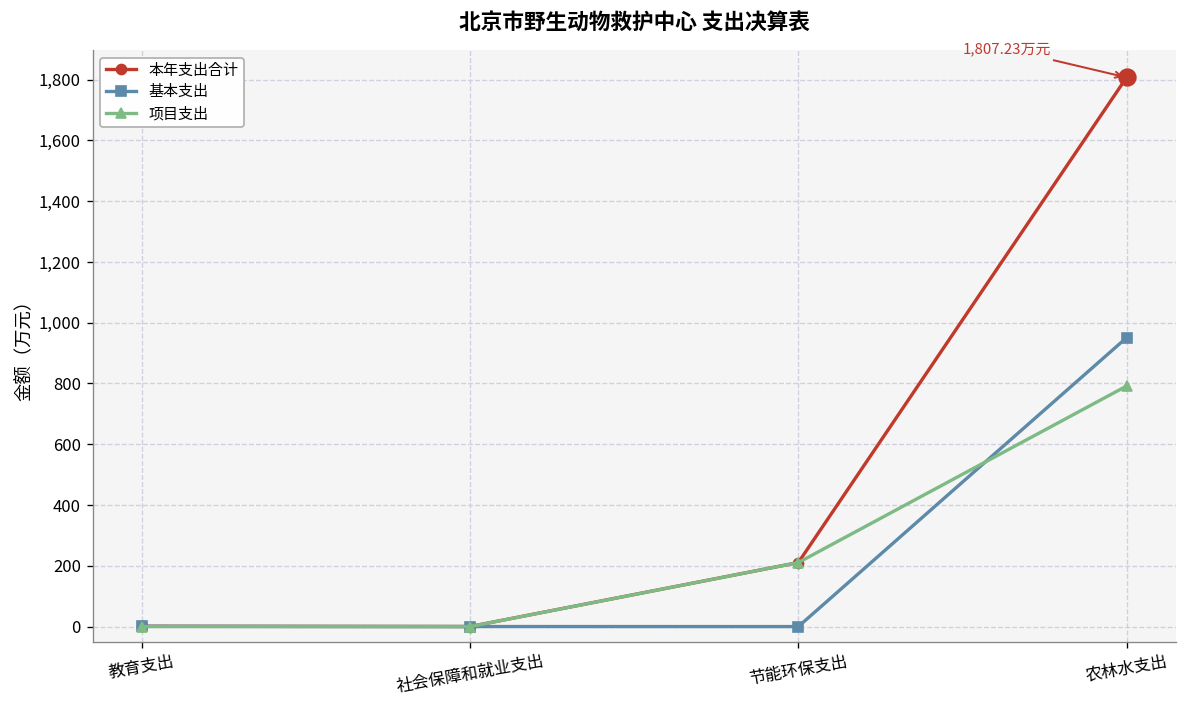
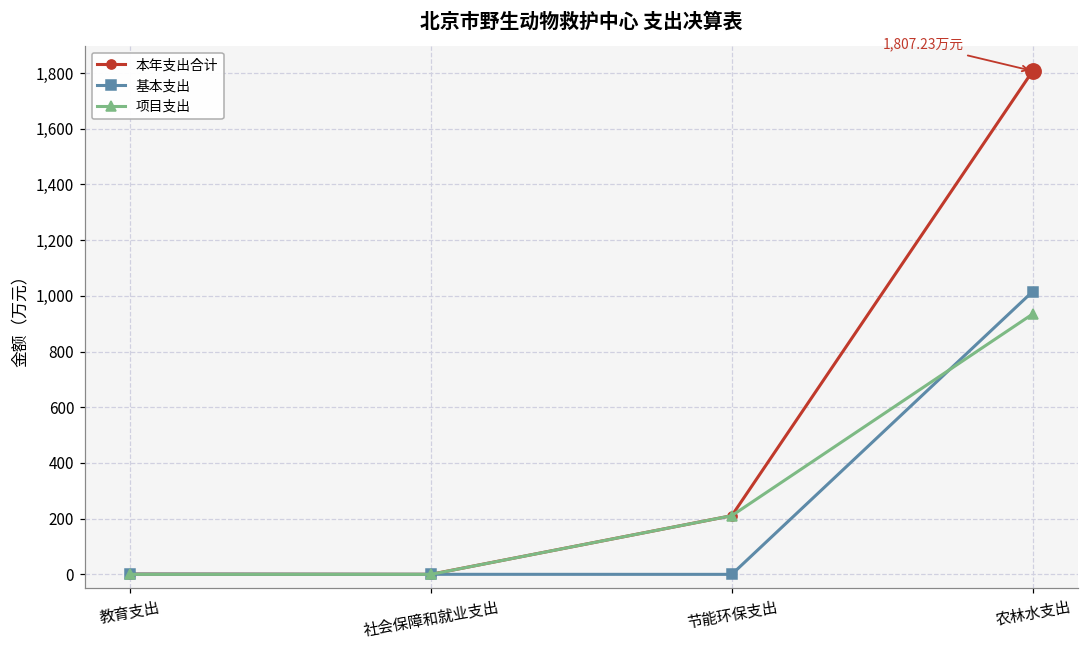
  {
    "基本支出": {
      "节能环保支出": "0",
-     "农林水支出": "950"
+     "农林水支出": "1,020"
    },
    "项目支出": {
-     "农林水支出": "790"
+     "农林水支出": "930"
    }
  }
